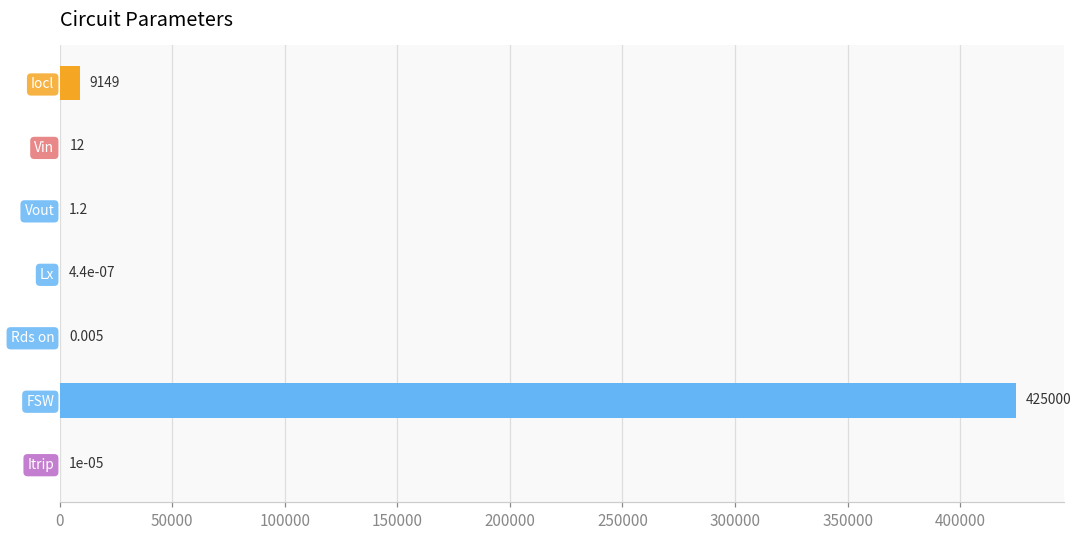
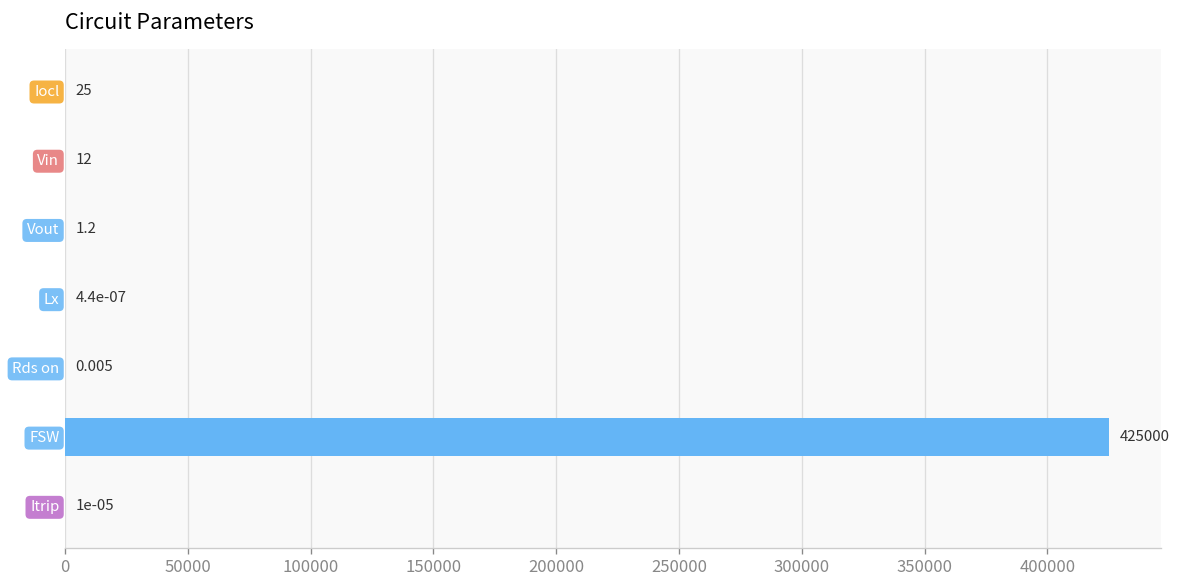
  {
-   "Iocl": "9149",
+   "Iocl": "25",
    "Vin": "12",
    "Vout": "1.2",
    "Lx": "4.4e-07",
    "Rds on": "0.005",
    "FSW": "425000",
    "Itrip": "1e-05"
  }
